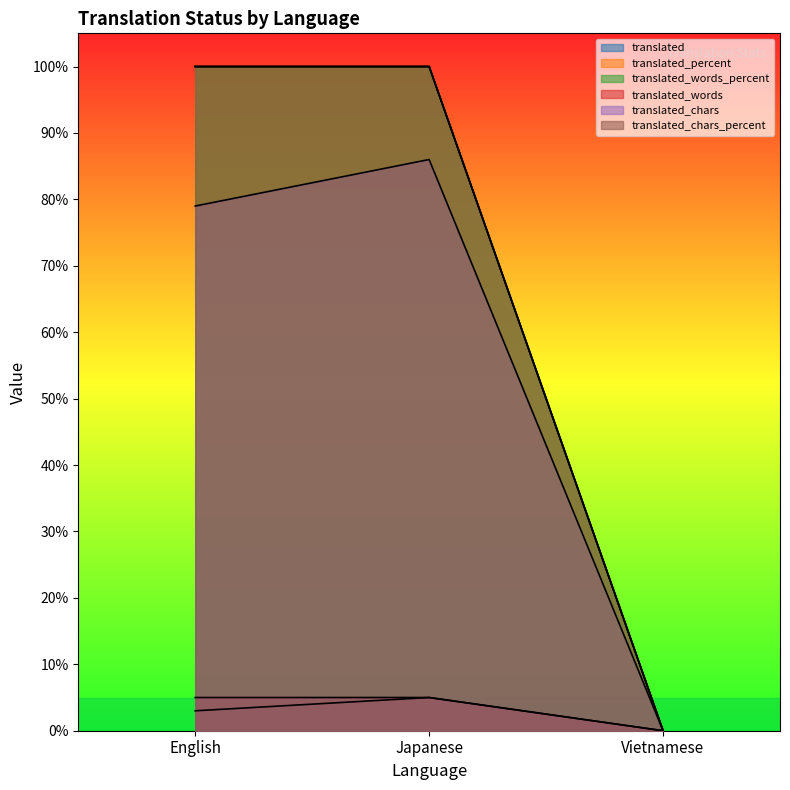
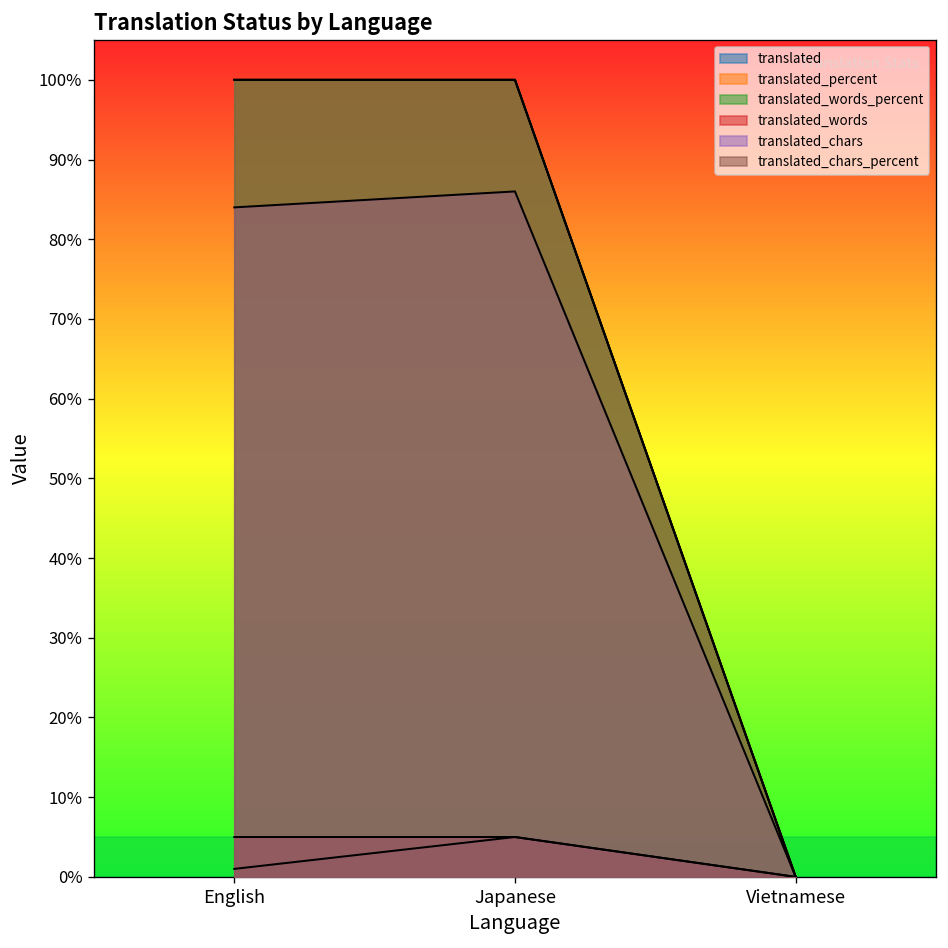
  {
    "translated": {
-     "English": "3%"
+     "English": "1%"
    },
    "translated_chars_percent": {
      "English": "100%",
      "Japanese": "100%"
    },
    "translated_words": {
      "English": "5%"
    },
    "translated_chars": {
-     "English": "79%",
+     "English": "84%",
      "Japanese": "86%"
    }
  }
